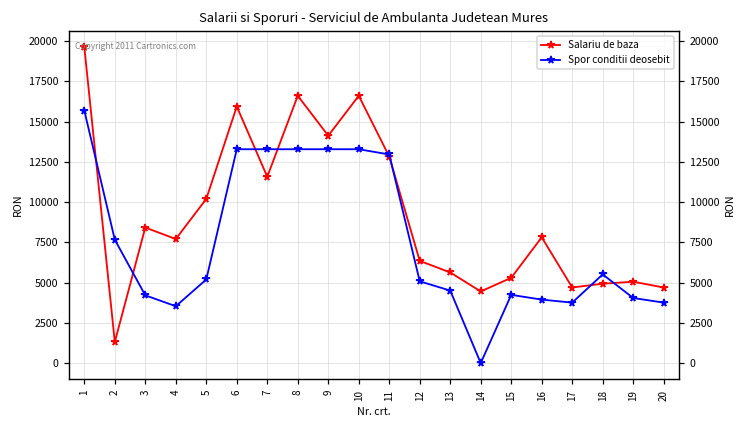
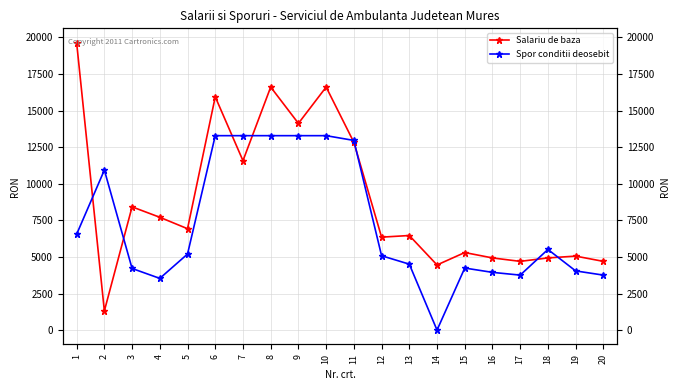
  {
    "Salariu de baza": {
      "2": 1300,
      "3": 8400,
      "4": 7700,
-     "5": 10200,
+     "5": 6900,
      "6": 15900,
      "7": 11600,
      "8": 16600,
      "9": 14100,
      "10": 16600,
      "12": 6400,
-     "13": 5600,
+     "13": 6500,
      "14": 4500,
      "15": 5300,
-     "16": 7800,
+     "16": 4900,
      "17": 4700,
      "18": 4900,
      "19": 5100,
      "20": 4700
    },
    "Spor conditii deosebit": {
-     "1": 15700,
-     "2": 7700,
+     "1": 6600,
+     "2": 10900,
      "3": 4200,
      "4": 3500,
      "5": 5200,
      "6": 13300,
      "7": 13300,
      "8": 13300,
      "9": 13300,
      "10": 13300,
      "12": 5100,
      "13": 4500,
      "14": 0,
      "15": 4200,
      "16": 3900,
      "17": 3800,
      "18": 5500,
      "19": 4000,
      "20": 3800
    }
  }
